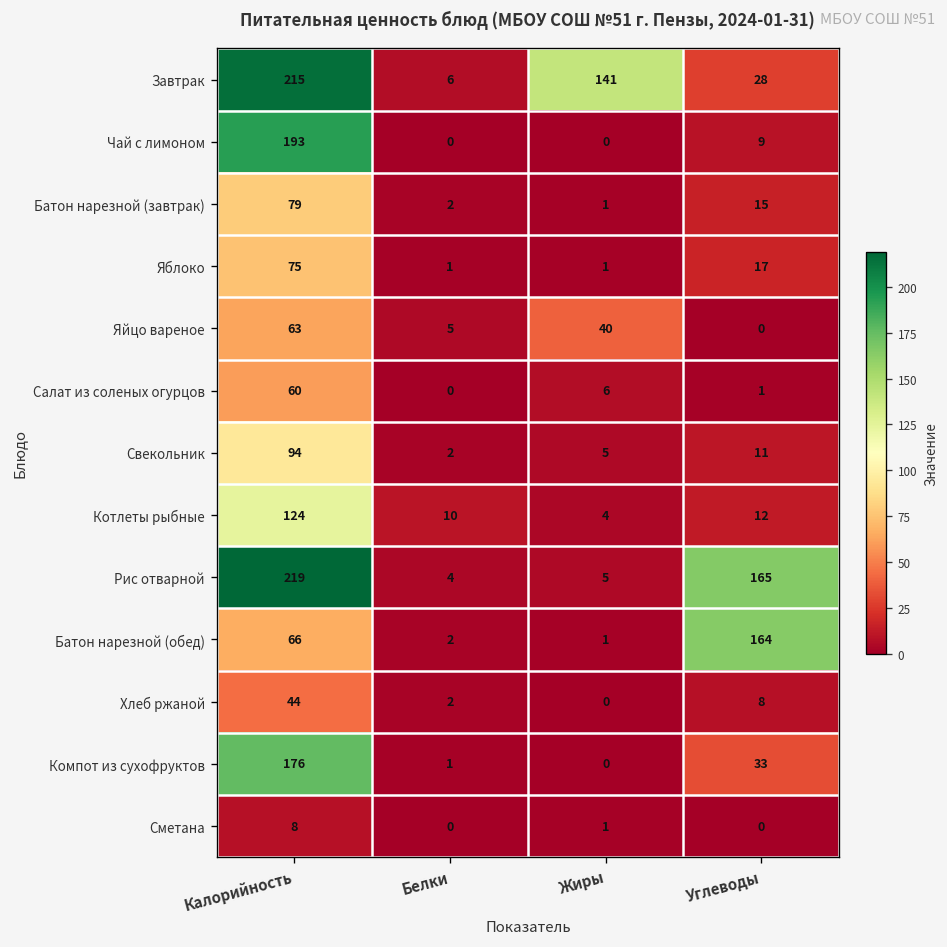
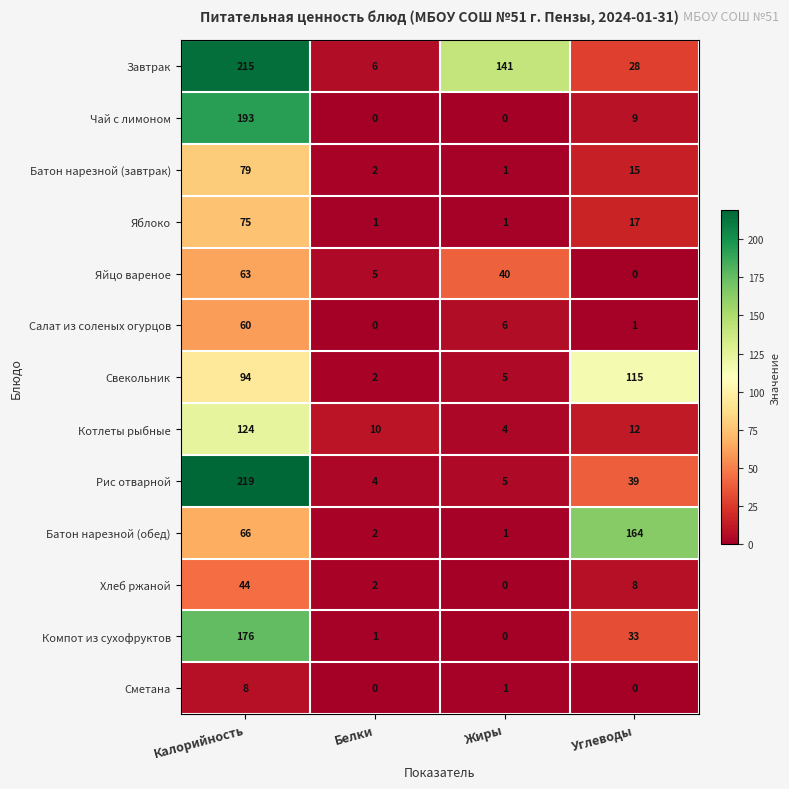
  {
    "Завтрак": {
      "Калорийность": 215,
      "Белки": 6,
      "Жиры": 141,
      "Углеводы": 28
    },
    "Чай с лимоном": {
      "Калорийность": 193,
      "Белки": 0,
      "Жиры": 0,
      "Углеводы": 9
    },
    "Батон нарезной (завтрак)": {
      "Калорийность": 79,
      "Белки": 2,
      "Жиры": 1,
      "Углеводы": 15
    },
    "Яблоко": {
      "Калорийность": 75,
      "Белки": 1,
      "Жиры": 1,
      "Углеводы": 17
    },
    "Яйцо вареное": {
      "Калорийность": 63,
      "Белки": 5,
      "Жиры": 40,
      "Углеводы": 0
    },
    "Салат из соленых огурцов": {
      "Калорийность": 60,
      "Белки": 0,
      "Жиры": 6,
      "Углеводы": 1
    },
    "Свекольник": {
      "Калорийность": 94,
      "Белки": 2,
      "Жиры": 5,
-     "Углеводы": 11
+     "Углеводы": 115
    },
    "Котлеты рыбные": {
      "Калорийность": 124,
      "Белки": 10,
      "Жиры": 4,
      "Углеводы": 12
    },
    "Рис отварной": {
      "Калорийность": 219,
      "Белки": 4,
      "Жиры": 5,
-     "Углеводы": 165
+     "Углеводы": 39
    },
    "Батон нарезной (обед)": {
      "Калорийность": 66,
      "Белки": 2,
      "Жиры": 1,
      "Углеводы": 164
    },
    "Хлеб ржаной": {
      "Калорийность": 44,
      "Белки": 2,
      "Жиры": 0,
      "Углеводы": 8
    },
    "Компот из сухофруктов": {
      "Калорийность": 176,
      "Белки": 1,
      "Жиры": 0,
      "Углеводы": 33
    },
    "Сметана": {
      "Калорийность": 8,
      "Белки": 0,
      "Жиры": 1,
      "Углеводы": 0
    }
  }
